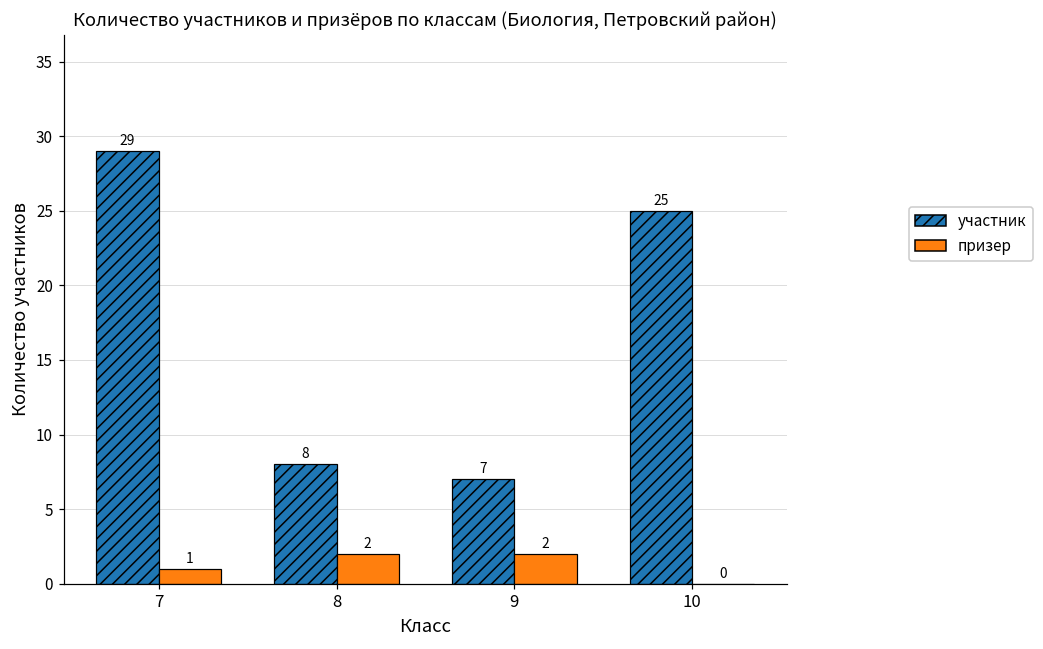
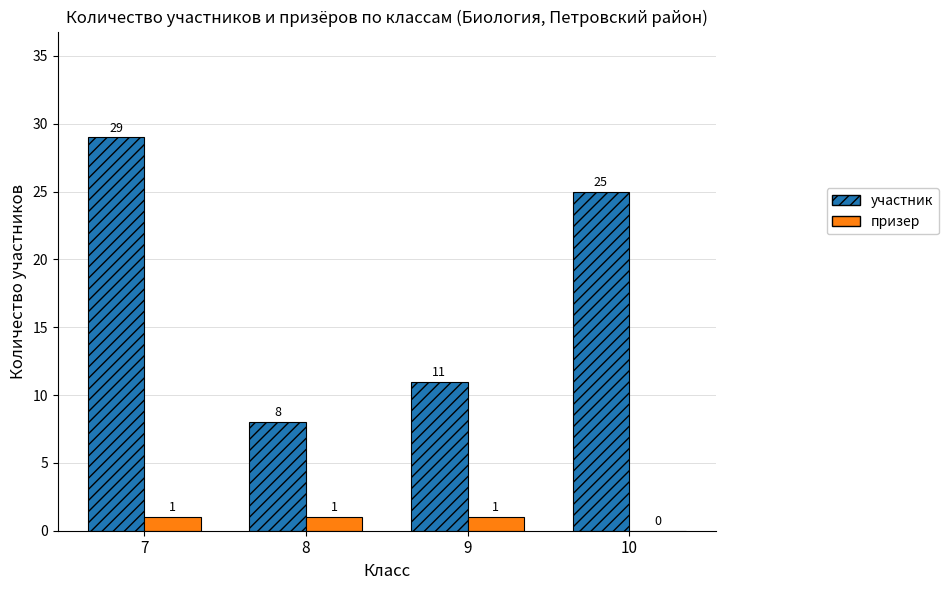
  {
    "участник": {
      "7": 29,
      "8": 8,
-     "9": 7,
+     "9": 11,
      "10": 25
    },
    "призер": {
      "7": 1,
-     "8": 2,
-     "9": 2,
+     "8": 1,
+     "9": 1,
      "10": 0
    }
  }
